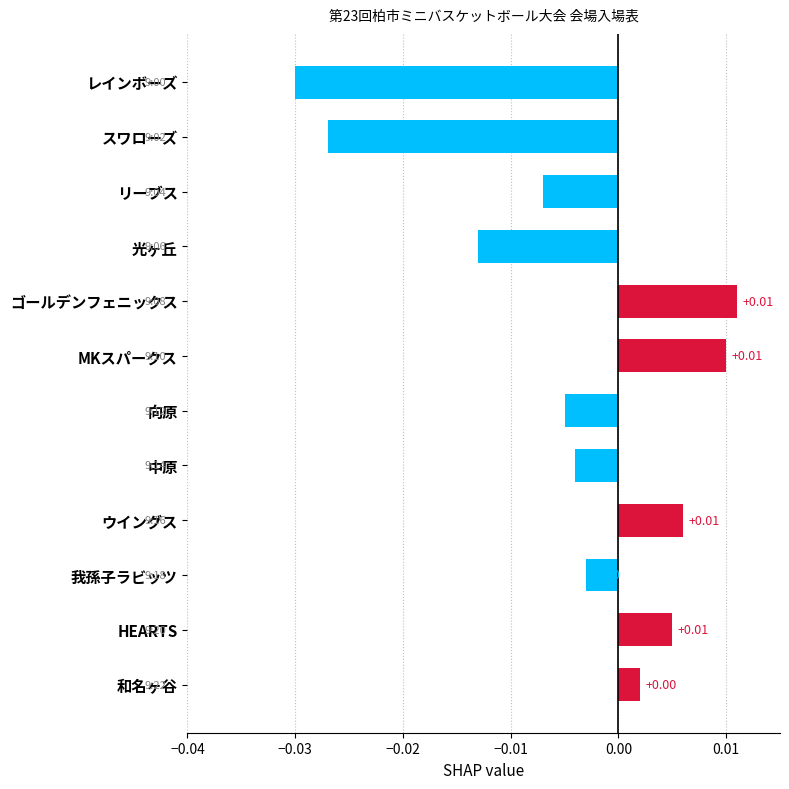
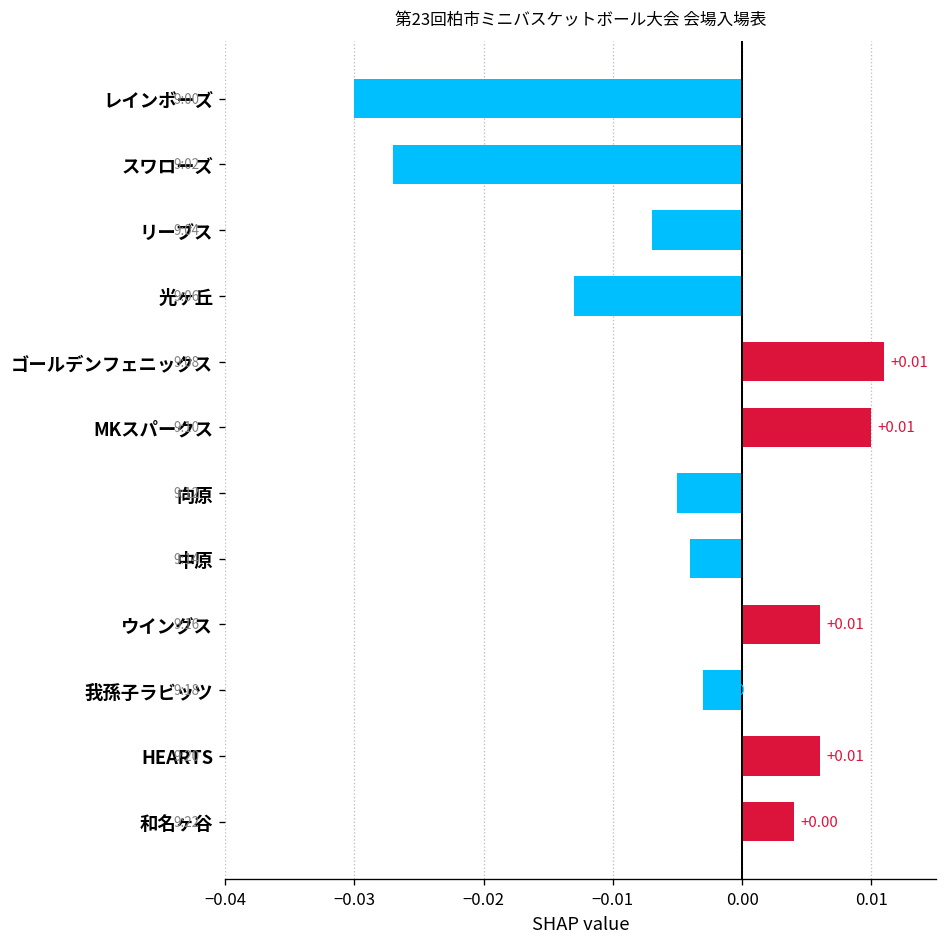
  {
    "レインボーズ": -0.030,
    "スワローズ": -0.027,
    "リーブス": -0.007,
    "光ヶ丘": -0.013,
    "向原": -0.005,
    "中原": -0.004,
    "我孫子ラビッツ": -0.003,
-   "HEARTS": 0.005,
-   "和名ヶ谷": 0.002
+   "HEARTS": 0.006,
+   "和名ヶ谷": 0.004
  }
